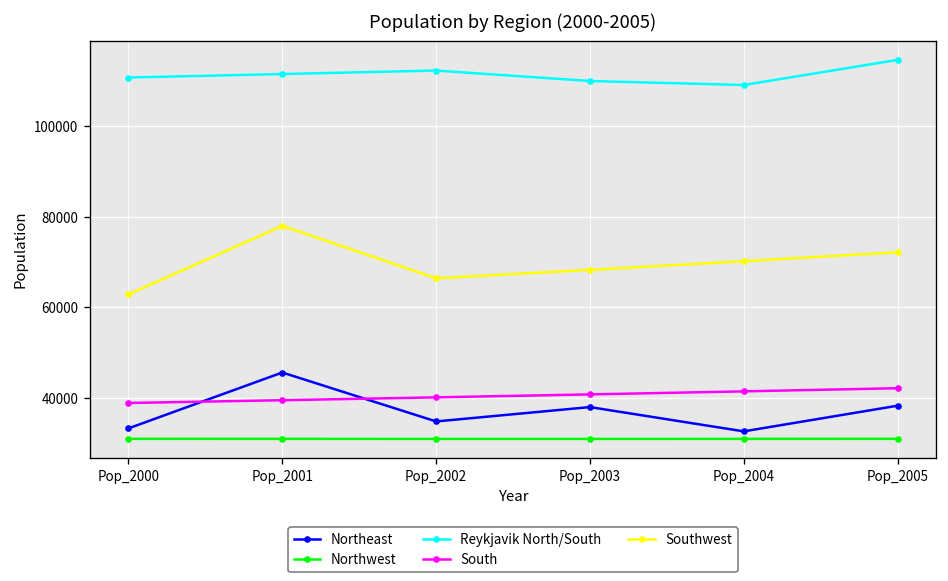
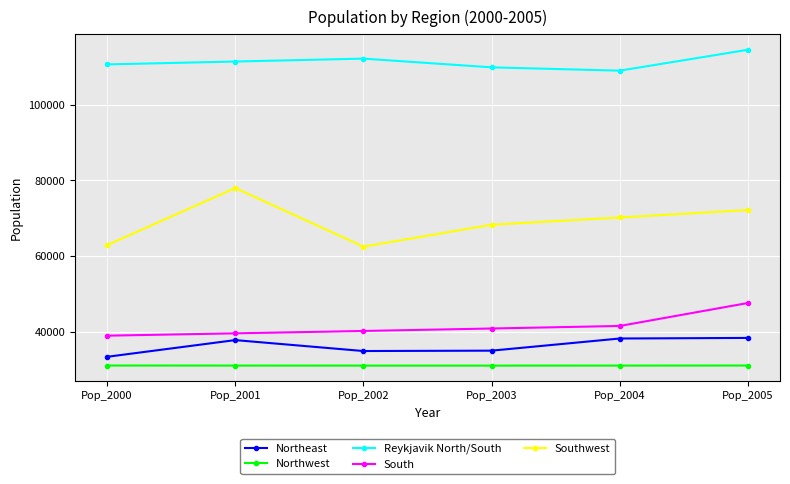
  {
    "Northeast": {
      "Pop_2000": 33000,
-     "Pop_2001": 46000,
+     "Pop_2001": 38000,
      "Pop_2002": 35000,
-     "Pop_2003": 38000,
-     "Pop_2004": 33000,
+     "Pop_2003": 35000,
+     "Pop_2004": 38000,
      "Pop_2005": 38000
    },
    "Northwest": {
      "Pop_2000": 31000,
      "Pop_2001": 31000,
      "Pop_2002": 31000,
      "Pop_2003": 31000,
      "Pop_2004": 31000,
      "Pop_2005": 31000
    },
    "Reykjavik North/South": {
      "Pop_2000": 111000,
      "Pop_2001": 111000,
      "Pop_2002": 112000,
      "Pop_2003": 110000,
      "Pop_2004": 109000,
      "Pop_2005": 115000
    },
    "South": {
      "Pop_2000": 39000,
      "Pop_2001": 40000,
      "Pop_2002": 40000,
      "Pop_2003": 41000,
      "Pop_2004": 41000,
-     "Pop_2005": 42000
+     "Pop_2005": 48000
    },
    "Southwest": {
      "Pop_2000": 63000,
      "Pop_2001": 78000,
-     "Pop_2002": 66000,
+     "Pop_2002": 62000,
      "Pop_2003": 68000,
      "Pop_2004": 70000,
      "Pop_2005": 72000
    }
  }
